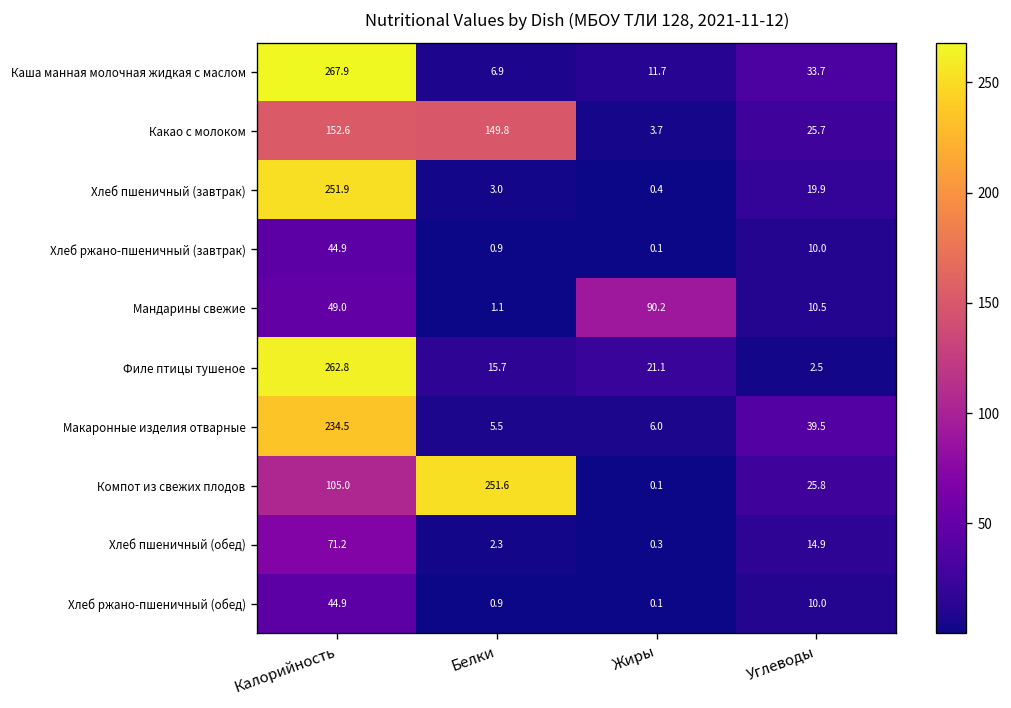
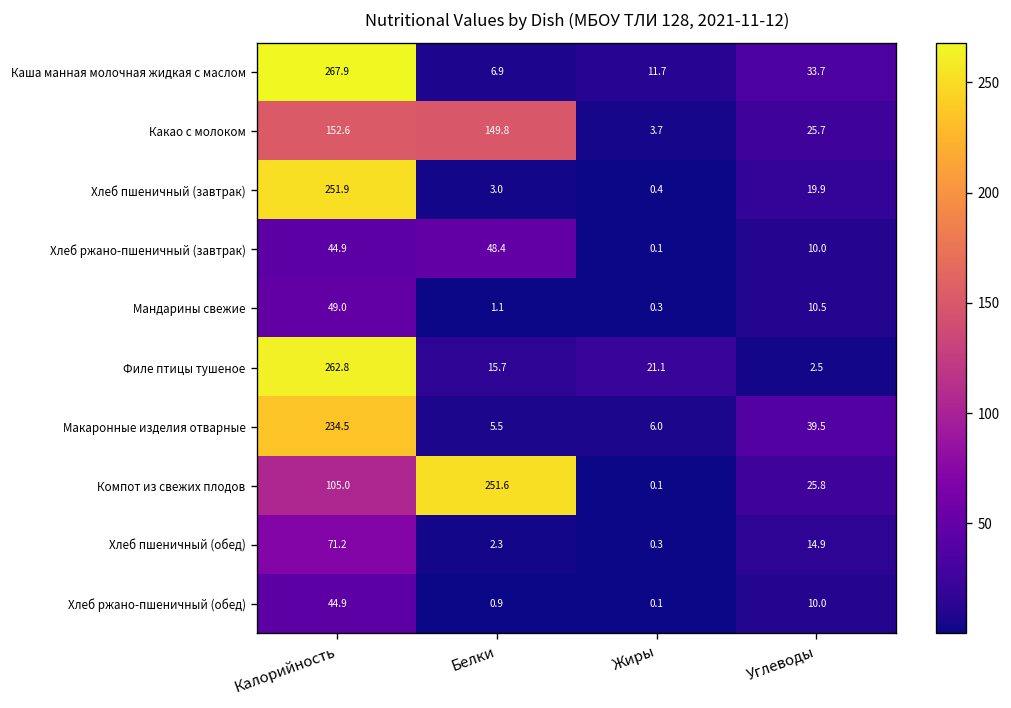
  {
    "Каша манная молочная жидкая с маслом": {
      "Калорийность": 267.9,
      "Белки": 6.9,
      "Жиры": 11.7,
      "Углеводы": 33.7
    },
    "Какао с молоком": {
      "Калорийность": 152.6,
      "Белки": 149.8,
      "Жиры": 3.7,
      "Углеводы": 25.7
    },
    "Хлеб пшеничный (завтрак)": {
      "Калорийность": 251.9,
      "Белки": 3.0,
      "Жиры": 0.4,
      "Углеводы": 19.9
    },
    "Хлеб ржано-пшеничный (завтрак)": {
      "Калорийность": 44.9,
-     "Белки": 0.9,
+     "Белки": 48.4,
      "Жиры": 0.1,
      "Углеводы": 10.0
    },
    "Мандарины свежие": {
      "Калорийность": 49.0,
      "Белки": 1.1,
-     "Жиры": 90.2,
+     "Жиры": 0.3,
      "Углеводы": 10.5
    },
    "Филе птицы тушеное": {
      "Калорийность": 262.8,
      "Белки": 15.7,
      "Жиры": 21.1,
      "Углеводы": 2.5
    },
    "Макаронные изделия отварные": {
      "Калорийность": 234.5,
      "Белки": 5.5,
      "Жиры": 6.0,
      "Углеводы": 39.5
    },
    "Компот из свежих плодов": {
      "Калорийность": 105.0,
      "Белки": 251.6,
      "Жиры": 0.1,
      "Углеводы": 25.8
    },
    "Хлеб пшеничный (обед)": {
      "Калорийность": 71.2,
      "Белки": 2.3,
      "Жиры": 0.3,
      "Углеводы": 14.9
    },
    "Хлеб ржано-пшеничный (обед)": {
      "Калорийность": 44.9,
      "Белки": 0.9,
      "Жиры": 0.1,
      "Углеводы": 10.0
    }
  }
